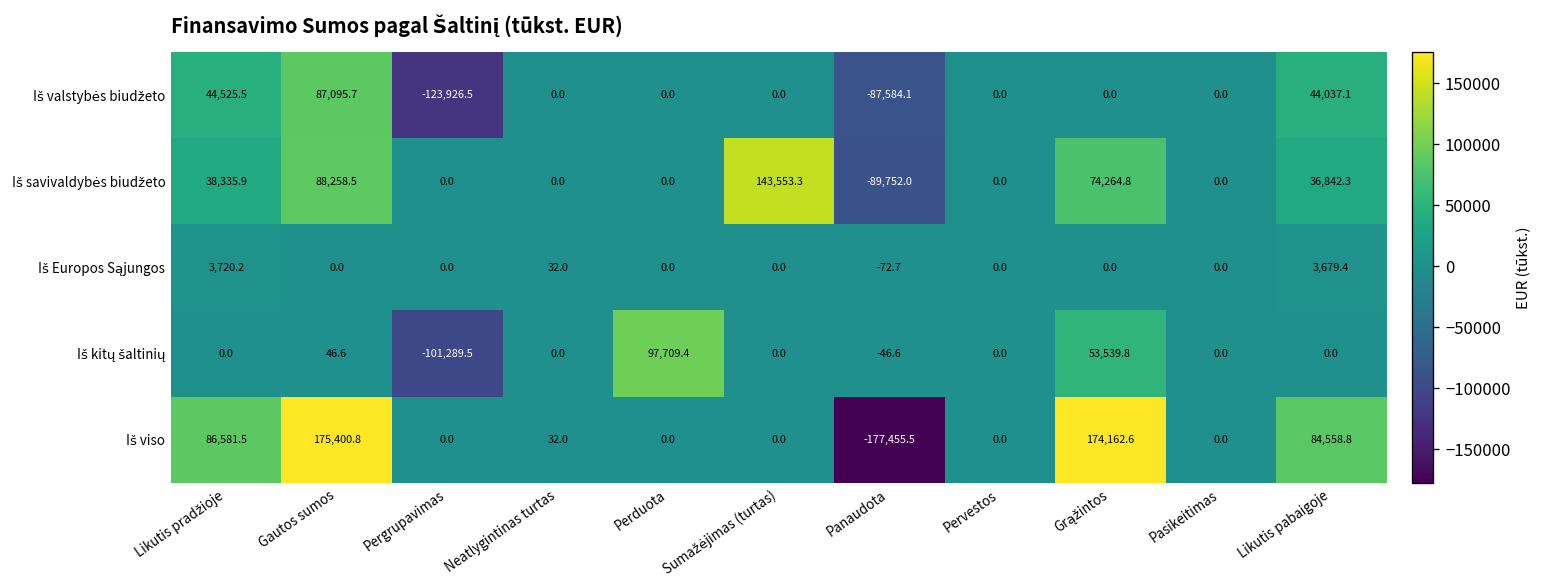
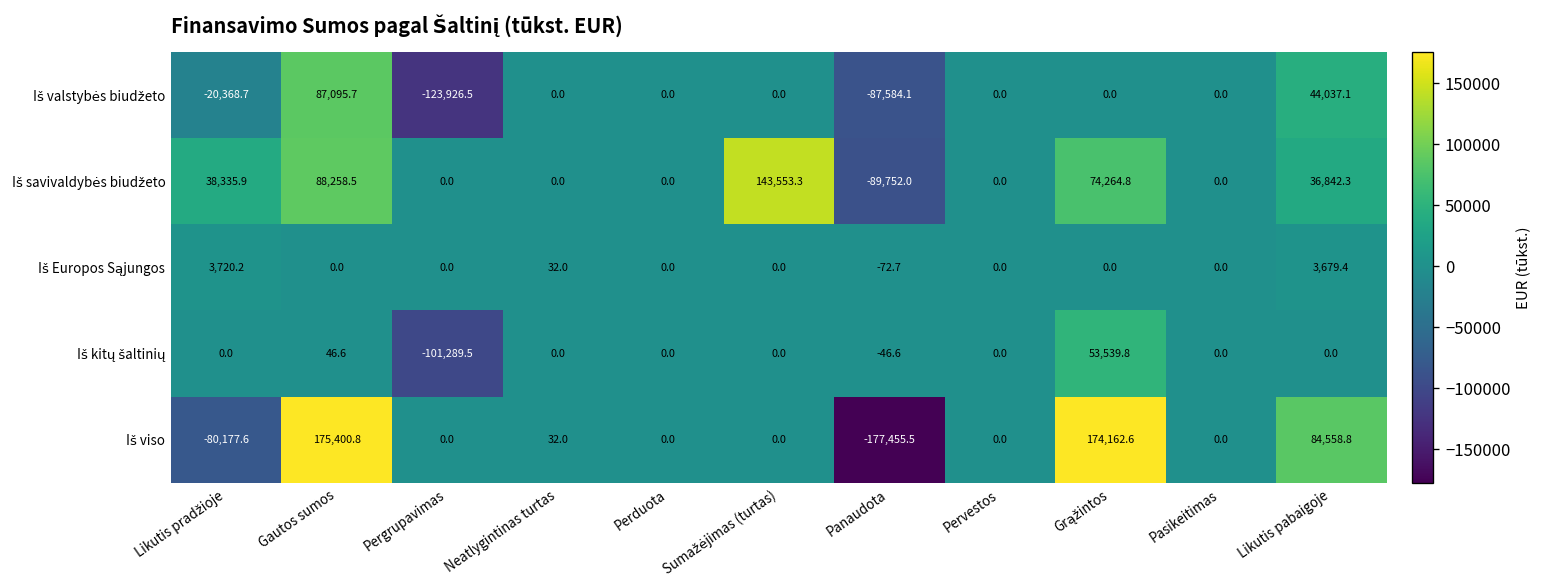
  {
    "Iš valstybės biudžeto": {
-     "Likutis pradžioje": "44,525.5",
+     "Likutis pradžioje": "-20,368.7",
      "Gautos sumos": "87,095.7",
      "Pergrupavimas": "-123,926.5",
      "Neatlygintinas turtas": "0.0",
      "Perduota": "0.0",
      "Sumažėjimas (turtas)": "0.0",
      "Panaudota": "-87,584.1",
      "Pervestos": "0.0",
      "Grąžintos": "0.0",
      "Pasikeitimas": "0.0",
      "Likutis pabaigoje": "44,037.1"
    },
    "Iš savivaldybės biudžeto": {
      "Likutis pradžioje": "38,335.9",
      "Gautos sumos": "88,258.5",
      "Pergrupavimas": "0.0",
      "Neatlygintinas turtas": "0.0",
      "Perduota": "0.0",
      "Sumažėjimas (turtas)": "143,553.3",
      "Panaudota": "-89,752.0",
      "Pervestos": "0.0",
      "Grąžintos": "74,264.8",
      "Pasikeitimas": "0.0",
      "Likutis pabaigoje": "36,842.3"
    },
    "Iš Europos Sąjungos": {
      "Likutis pradžioje": "3,720.2",
      "Gautos sumos": "0.0",
      "Pergrupavimas": "0.0",
      "Neatlygintinas turtas": "32.0",
      "Perduota": "0.0",
      "Sumažėjimas (turtas)": "0.0",
      "Panaudota": "-72.7",
      "Pervestos": "0.0",
      "Grąžintos": "0.0",
      "Pasikeitimas": "0.0",
      "Likutis pabaigoje": "3,679.4"
    },
    "Iš kitų šaltinių": {
      "Likutis pradžioje": "0.0",
      "Gautos sumos": "46.6",
      "Pergrupavimas": "-101,289.5",
      "Neatlygintinas turtas": "0.0",
-     "Perduota": "97,709.4",
+     "Perduota": "0.0",
      "Sumažėjimas (turtas)": "0.0",
      "Panaudota": "-46.6",
      "Pervestos": "0.0",
      "Grąžintos": "53,539.8",
      "Pasikeitimas": "0.0",
      "Likutis pabaigoje": "0.0"
    },
    "Iš viso": {
-     "Likutis pradžioje": "86,581.5",
+     "Likutis pradžioje": "-80,177.6",
      "Gautos sumos": "175,400.8",
      "Pergrupavimas": "0.0",
      "Neatlygintinas turtas": "32.0",
      "Perduota": "0.0",
      "Sumažėjimas (turtas)": "0.0",
      "Panaudota": "-177,455.5",
      "Pervestos": "0.0",
      "Grąžintos": "174,162.6",
      "Pasikeitimas": "0.0",
      "Likutis pabaigoje": "84,558.8"
    }
  }
